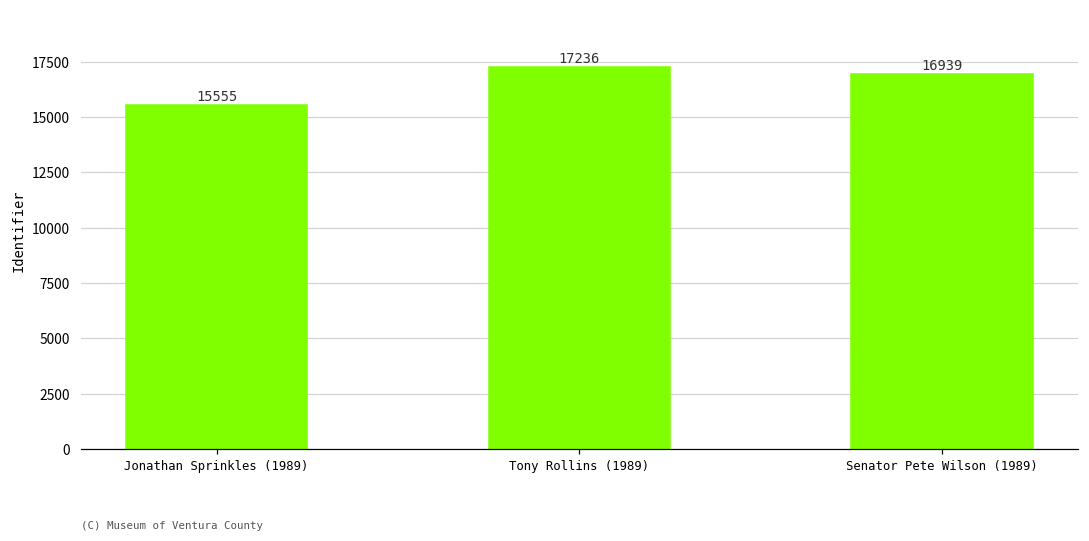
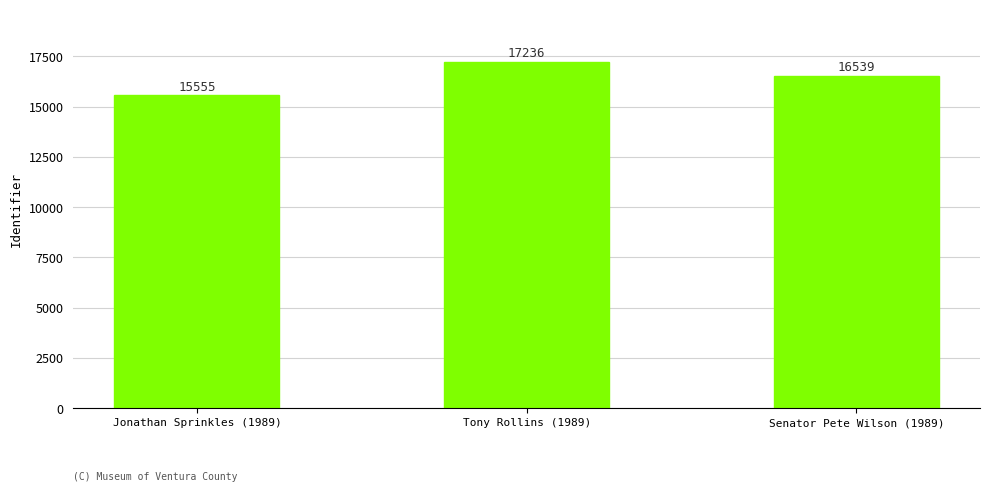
  {
    "Jonathan Sprinkles (1989)": 15555,
    "Tony Rollins (1989)": 17236,
-   "Senator Pete Wilson (1989)": 16939
+   "Senator Pete Wilson (1989)": 16539
  }
